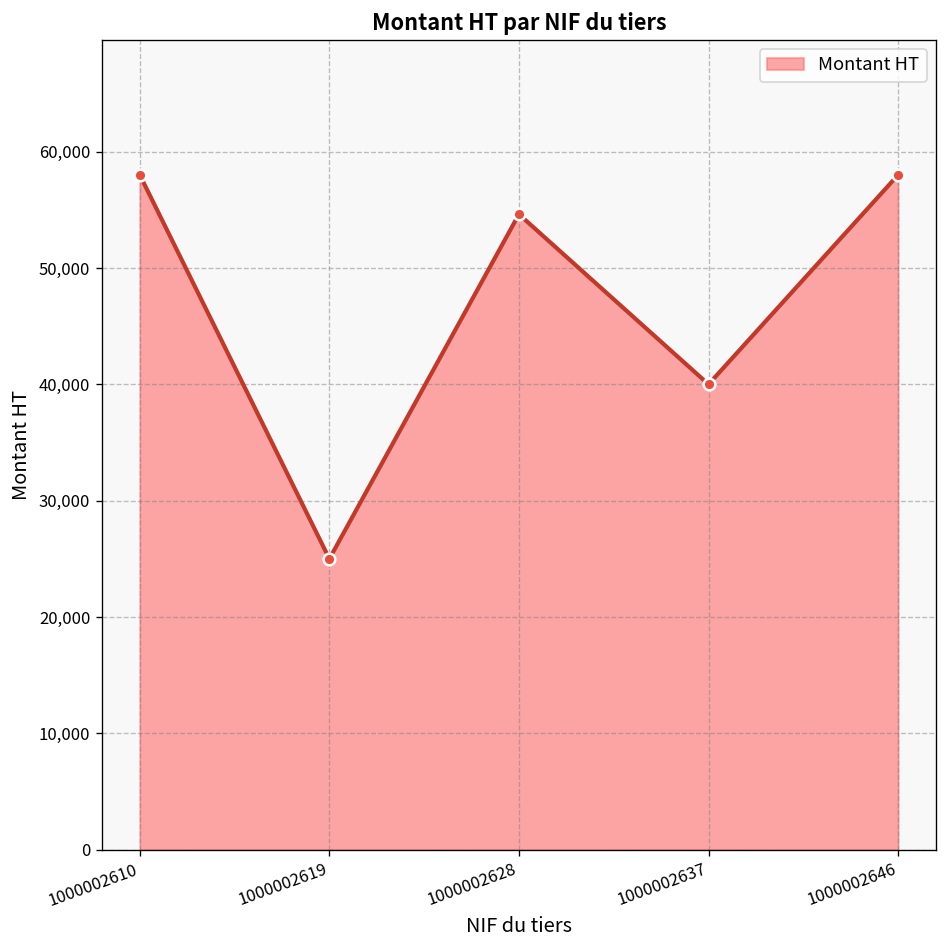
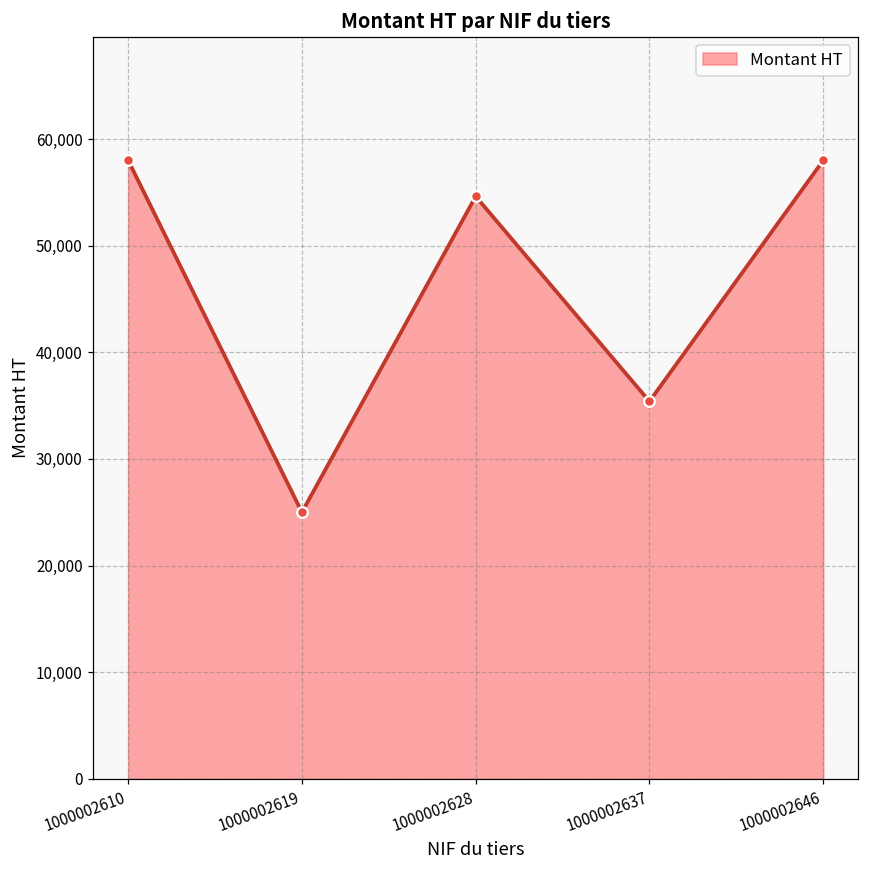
  {
    "1000002610": "58,000",
    "1000002619": "25,000",
    "1000002628": "55,000",
-   "1000002637": "40,000",
+   "1000002637": "35,000",
    "1000002646": "58,000"
  }
